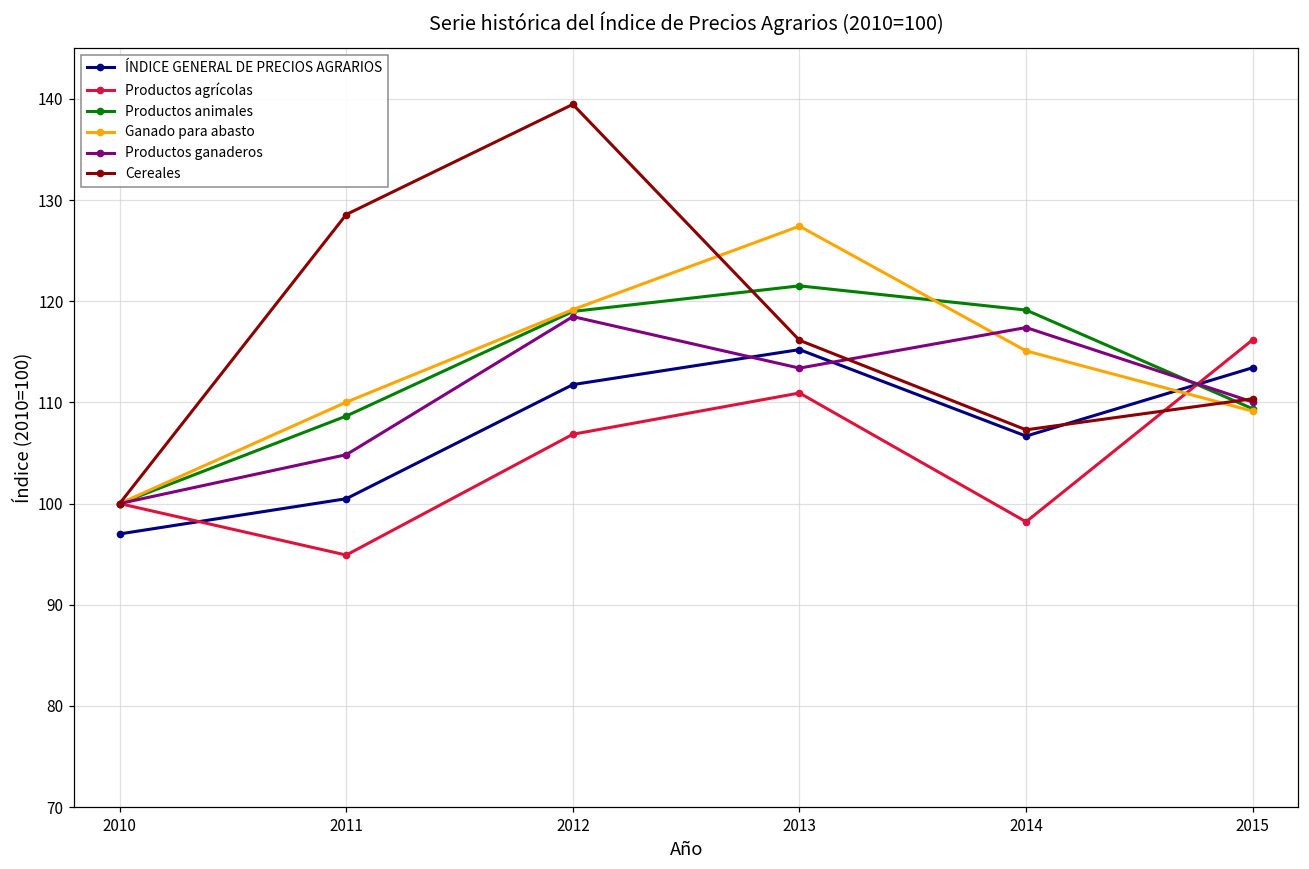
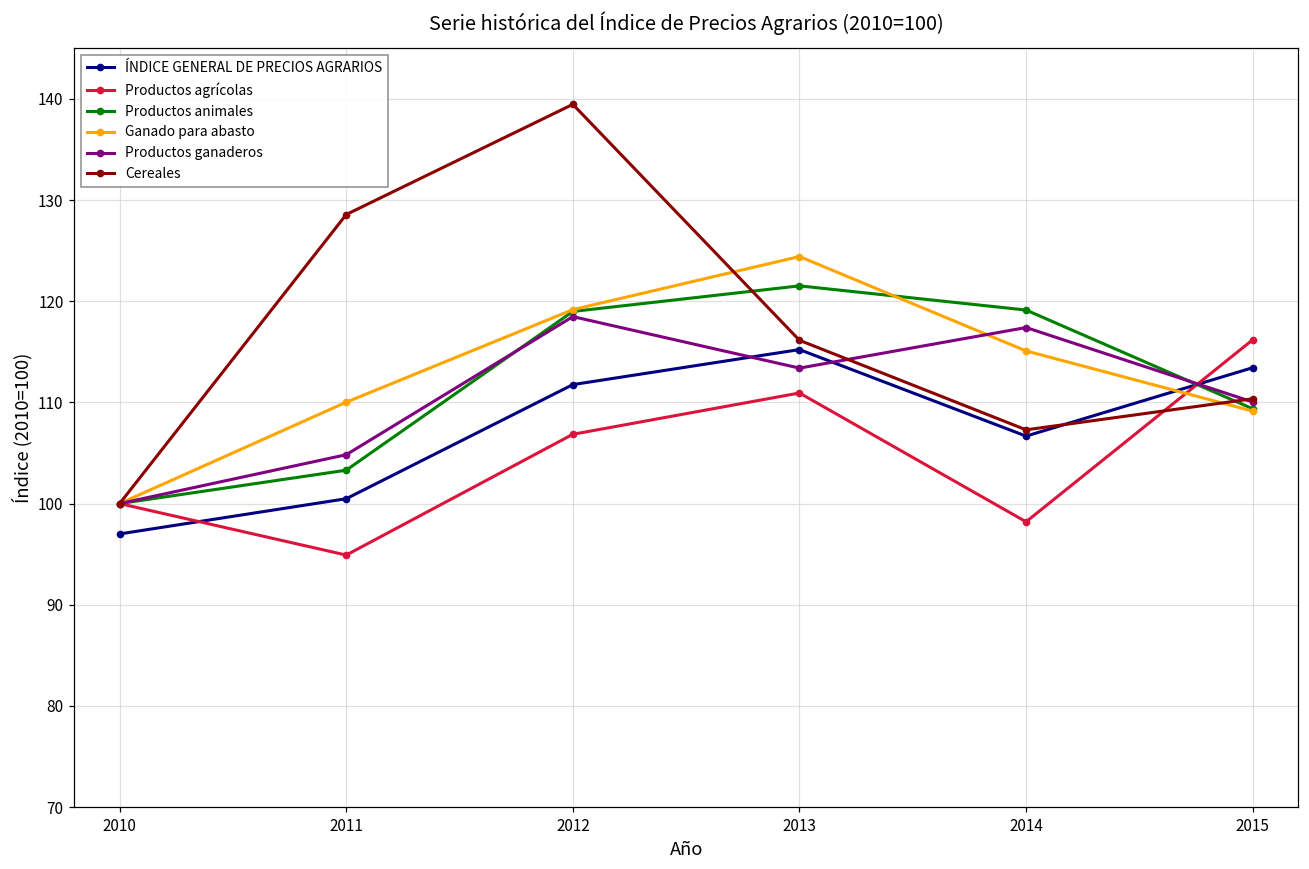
  {
    "ÍNDICE GENERAL DE PRECIOS AGRARIOS": {
      "2010": 97,
      "2011": 100,
      "2012": 112,
      "2013": 115,
      "2014": 107,
      "2015": 113
    },
    "Productos agrícolas": {
      "2011": 95,
      "2012": 107,
      "2013": 111,
      "2014": 98,
      "2015": 116
    },
    "Productos animales": {
-     "2011": 109,
+     "2011": 103,
      "2013": 122,
      "2014": 119
    },
    "Ganado para abasto": {
      "2011": 110,
-     "2013": 127,
+     "2013": 124,
      "2014": 115
    },
    "Productos ganaderos": {
      "2011": 105,
      "2012": 118,
      "2013": 113,
      "2014": 117,
      "2015": 110
    },
    "Cereales": {
      "2011": 129,
      "2012": 139,
      "2013": 116,
      "2014": 107,
      "2015": 110
    }
  }
